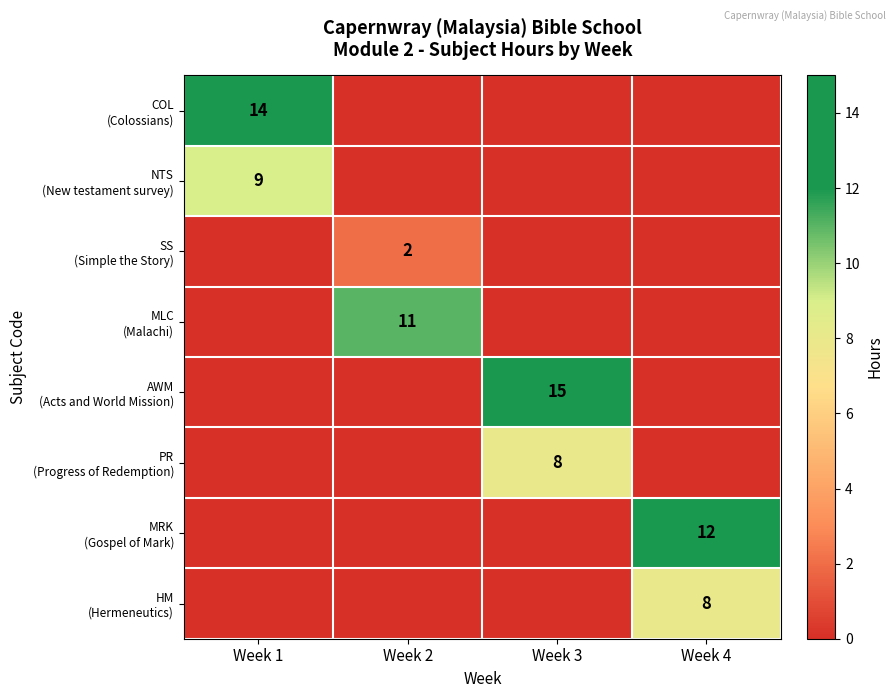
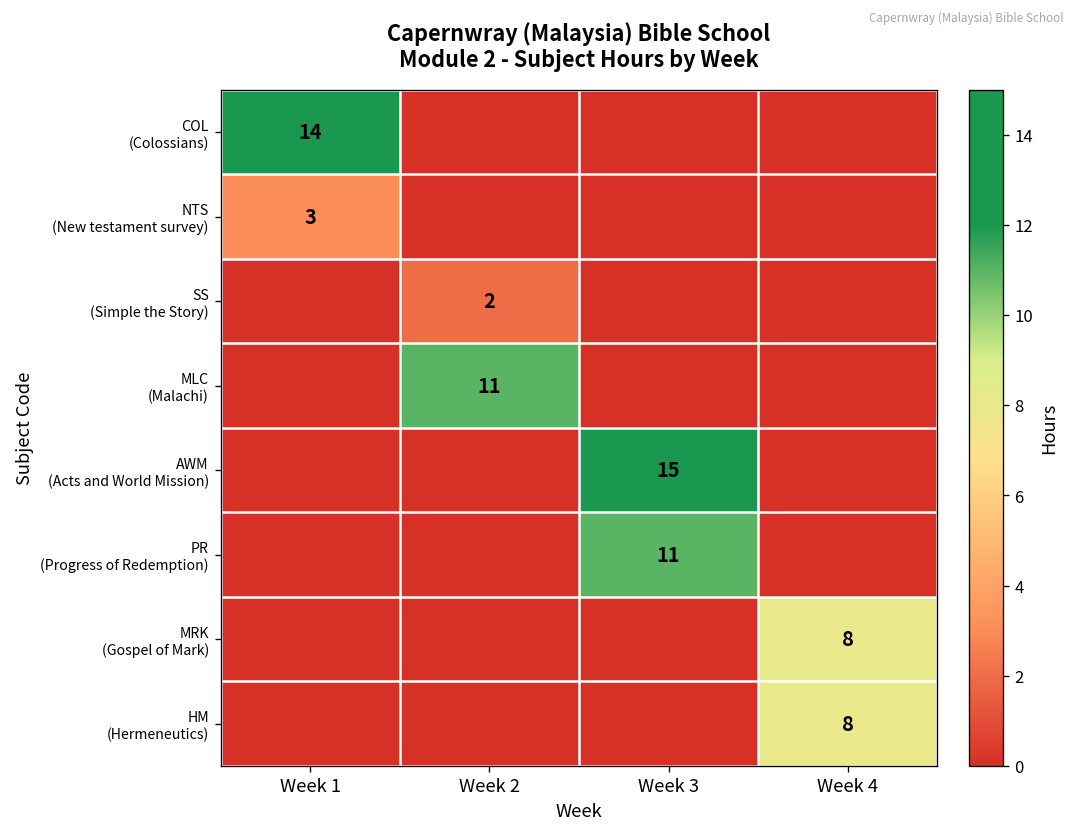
  {
    "COL (Colossians)": {
      "Week 1": 14
    },
    "NTS (New testament survey)": {
-     "Week 1": 9
+     "Week 1": 3
    },
    "SS (Simple the Story)": {
      "Week 2": 2
    },
    "MLC (Malachi)": {
      "Week 2": 11
    },
    "AWM (Acts and World Mission)": {
      "Week 3": 15
    },
    "PR (Progress of Redemption)": {
-     "Week 3": 8
+     "Week 3": 11
    },
    "MRK (Gospel of Mark)": {
-     "Week 4": 12
+     "Week 4": 8
    },
    "HM (Hermeneutics)": {
      "Week 4": 8
    }
  }
